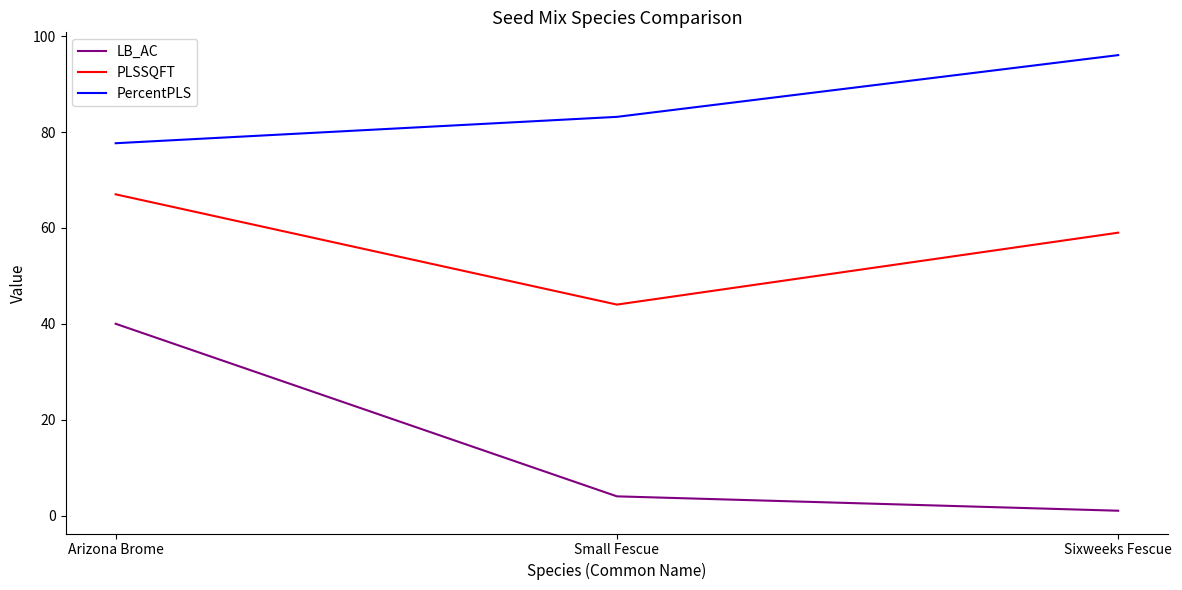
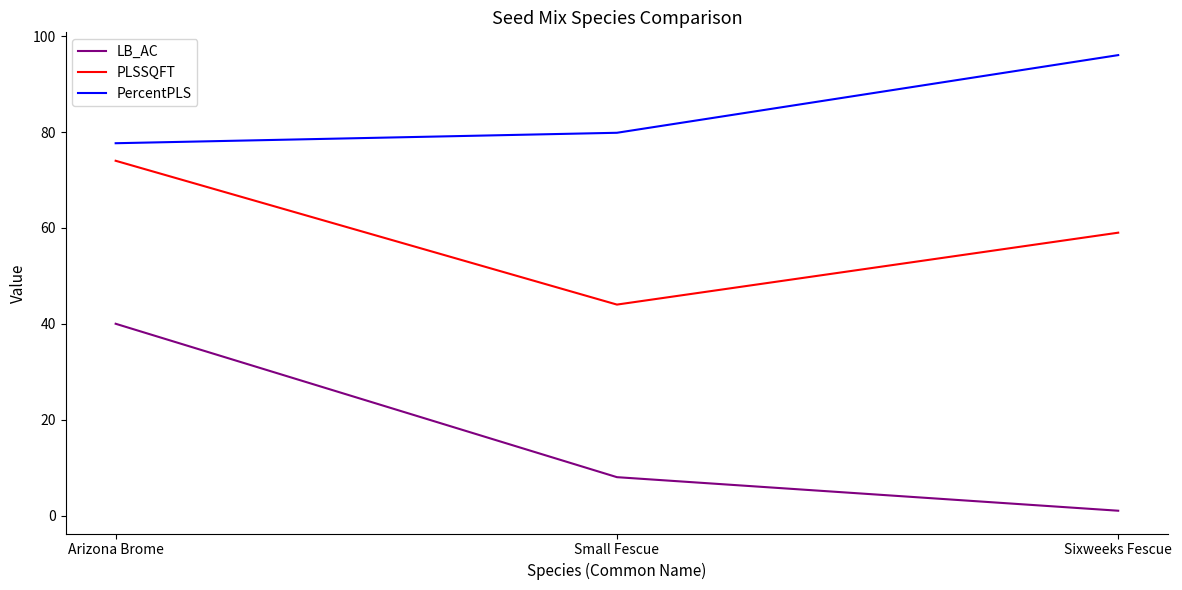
  {
    "LB_AC": {
      "Arizona Brome": 40,
-     "Small Fescue": 4,
+     "Small Fescue": 8,
      "Sixweeks Fescue": 1
    },
    "PLSSQFT": {
-     "Arizona Brome": 67,
+     "Arizona Brome": 74,
      "Small Fescue": 44,
      "Sixweeks Fescue": 59
    },
    "PercentPLS": {
      "Arizona Brome": 78,
-     "Small Fescue": 83,
+     "Small Fescue": 80,
      "Sixweeks Fescue": 96
    }
  }
